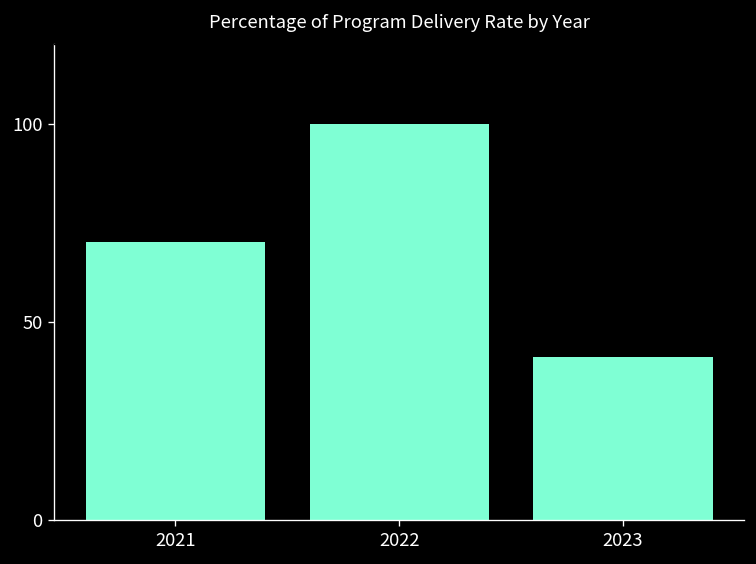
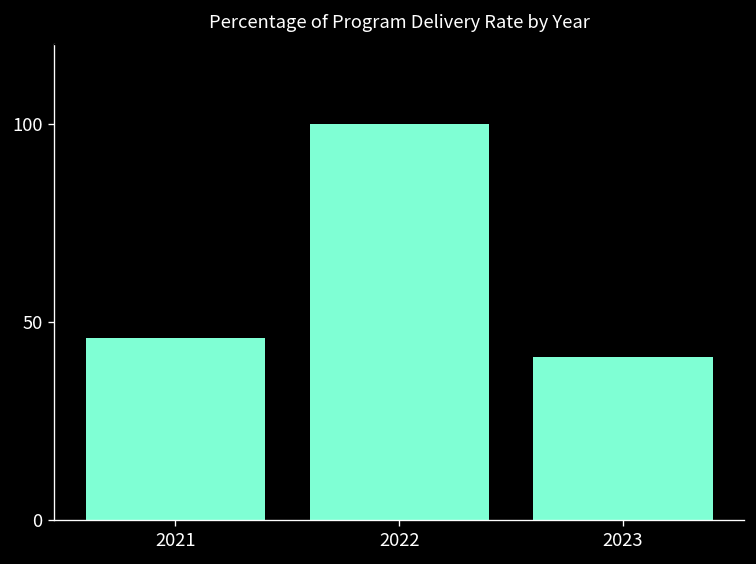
  {
-   "2021": 70,
+   "2021": 46,
    "2022": 100,
    "2023": 41
  }
